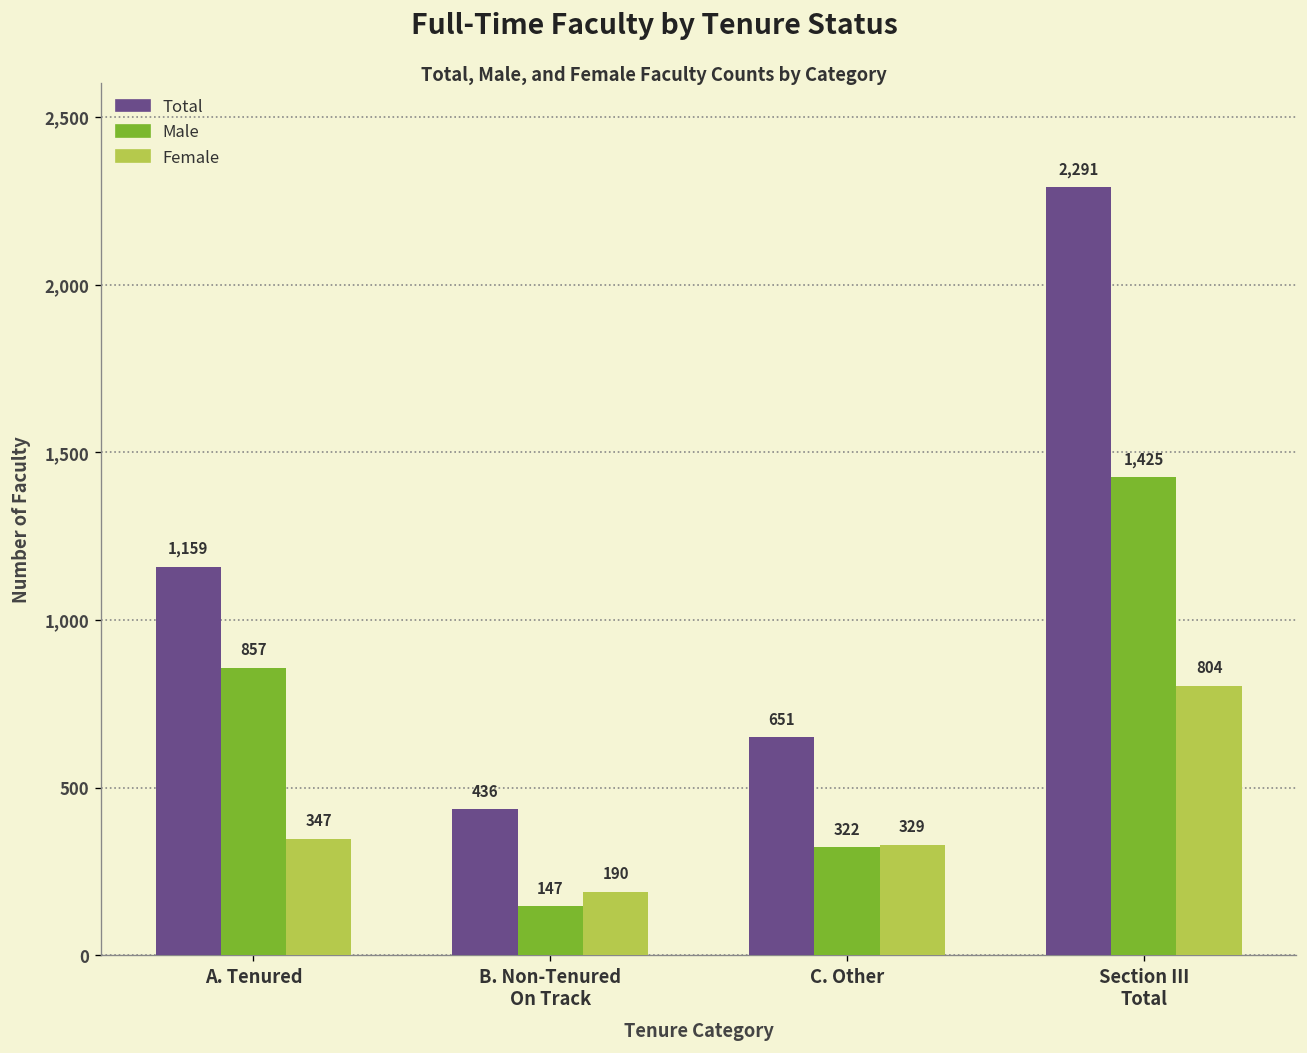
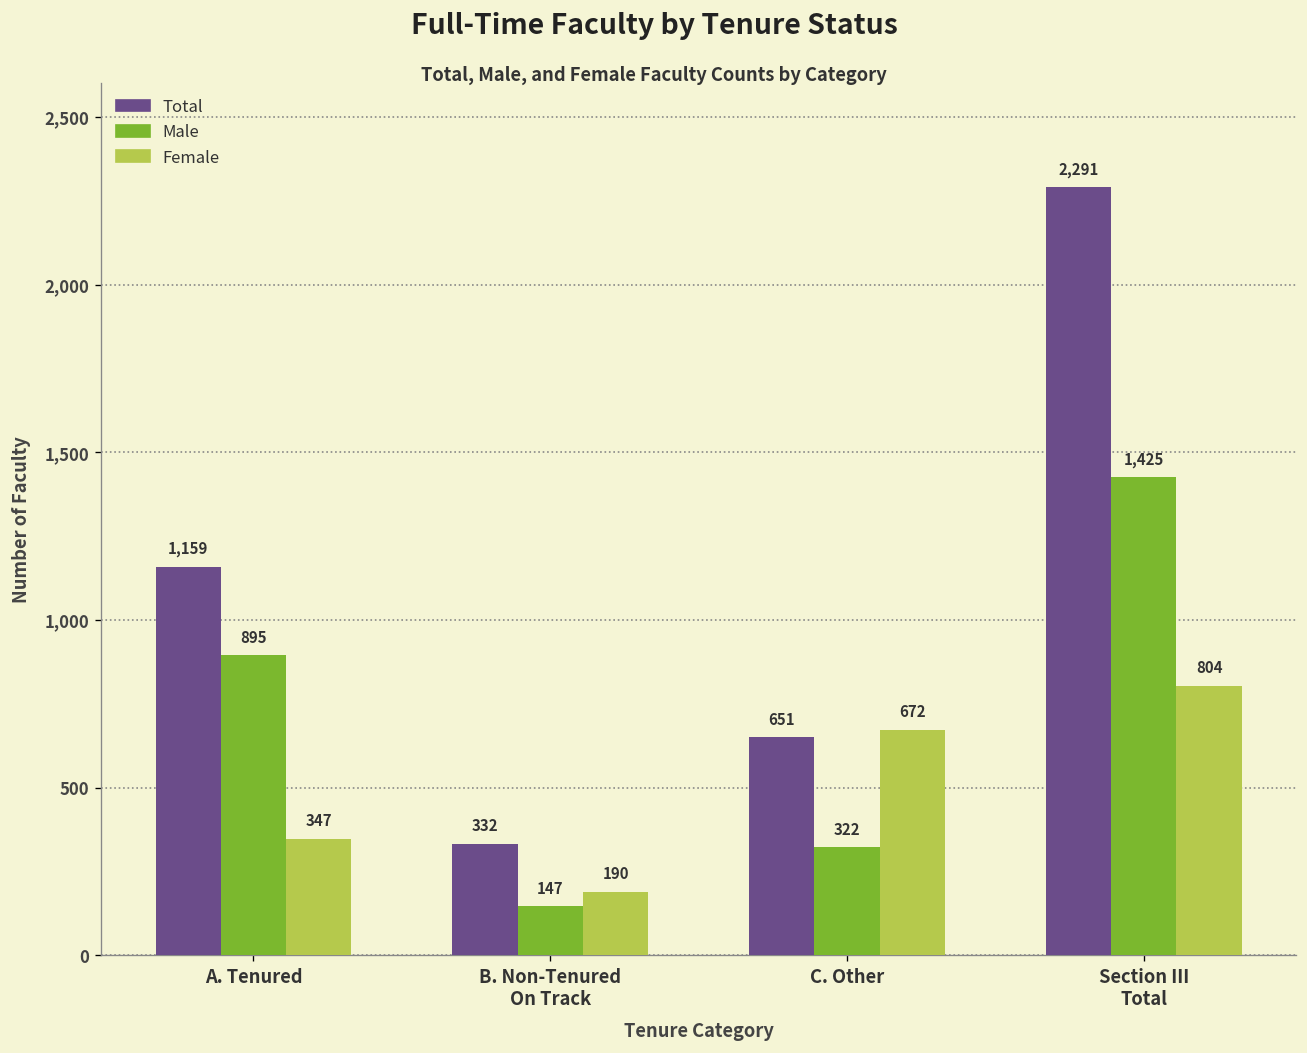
  {
    "Total": {
      "A. Tenured": "1,159",
-     "B. Non-Tenured On Track": "436",
+     "B. Non-Tenured On Track": "332",
      "C. Other": "651",
      "Section III Total": "2,291"
    },
    "Male": {
-     "A. Tenured": "857",
+     "A. Tenured": "895",
      "B. Non-Tenured On Track": "147",
      "C. Other": "322",
      "Section III Total": "1,425"
    },
    "Female": {
      "A. Tenured": "347",
      "B. Non-Tenured On Track": "190",
-     "C. Other": "329",
+     "C. Other": "672",
      "Section III Total": "804"
    }
  }
